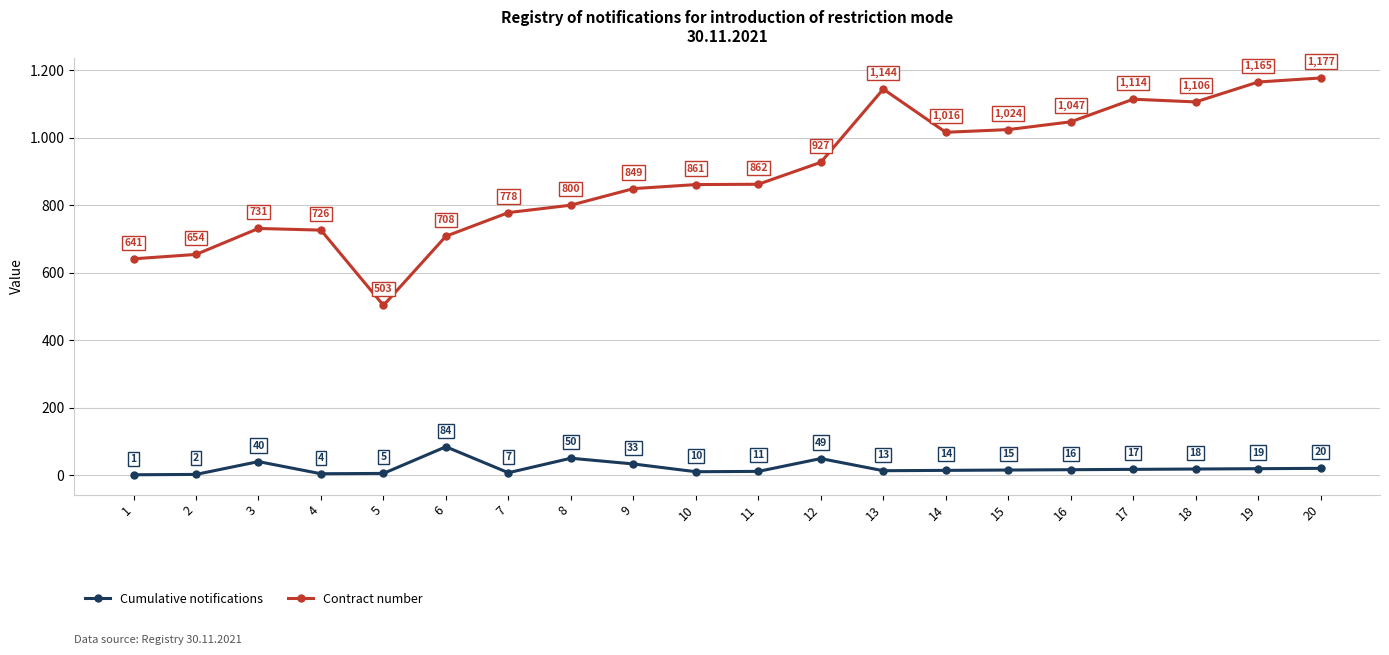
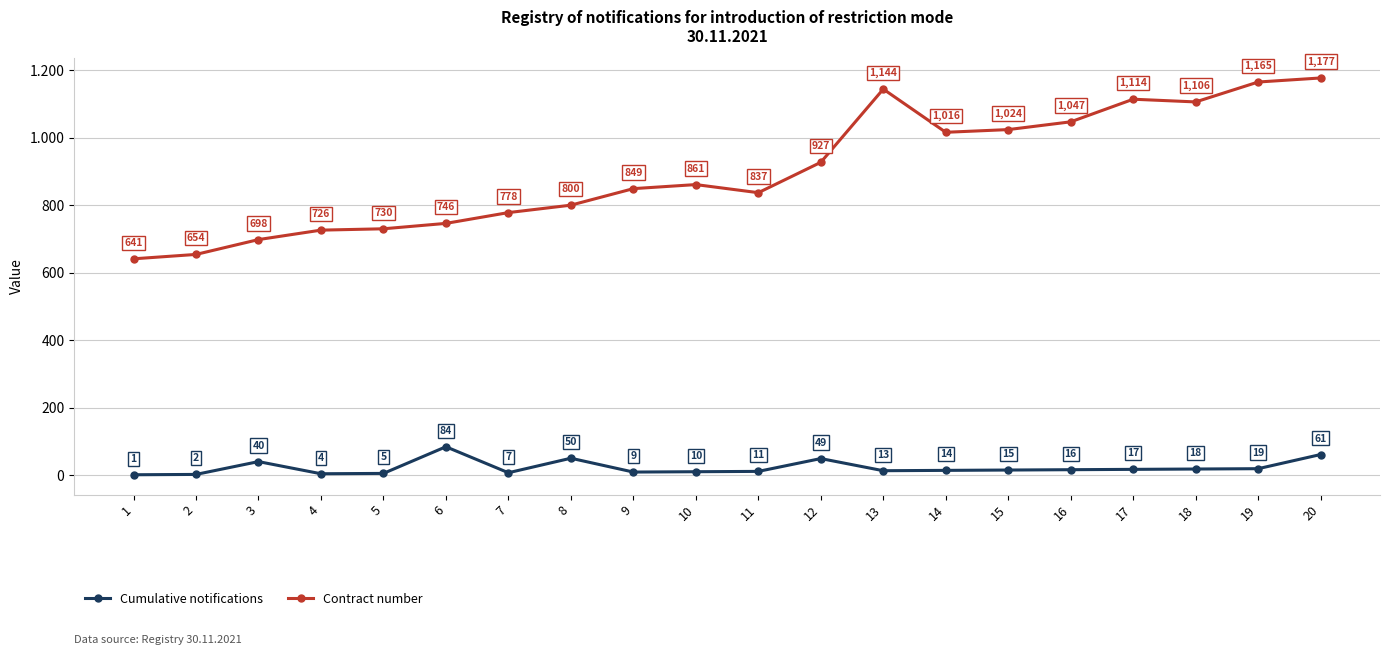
  {
    "Cumulative notifications": {
-     "9": 33,
-     "20": 20
+     "9": 9,
+     "20": 61
    },
    "Contract number": {
-     "3": 731,
-     "5": 503,
-     "6": 708,
-     "11": 862
+     "3": 698,
+     "5": 730,
+     "6": 746,
+     "11": 837
    }
  }
